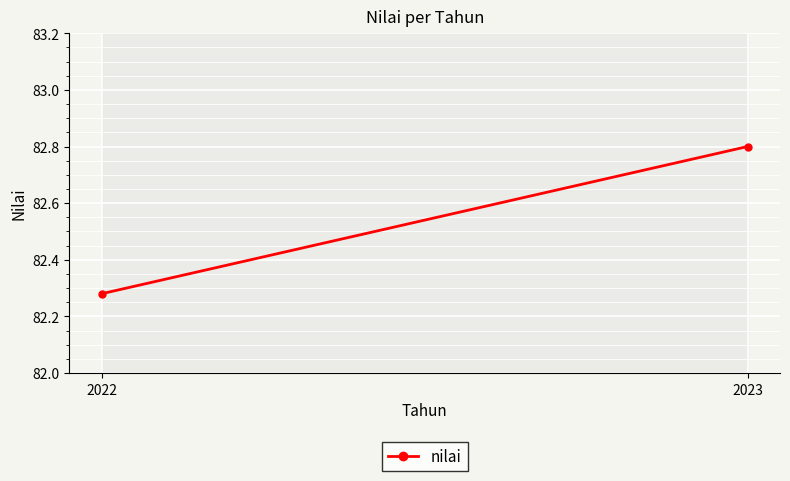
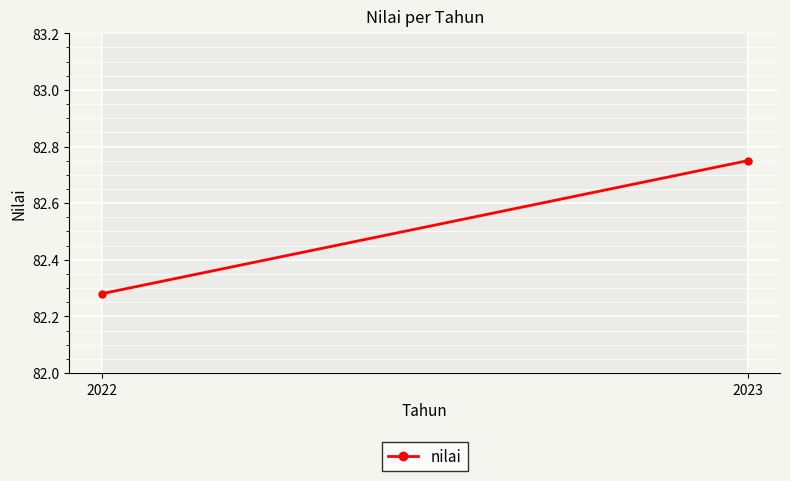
  {
    "nilai": {
      "2022": 82.28,
-     "2023": 82.80
+     "2023": 82.75
    }
  }
